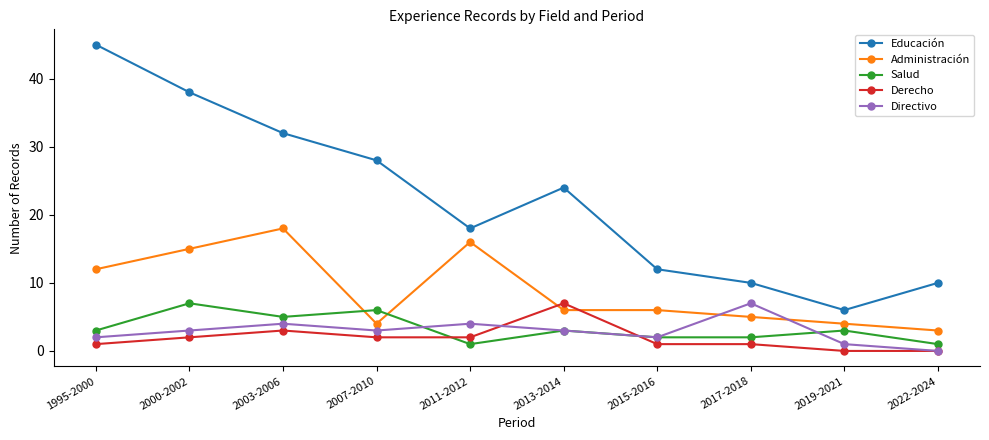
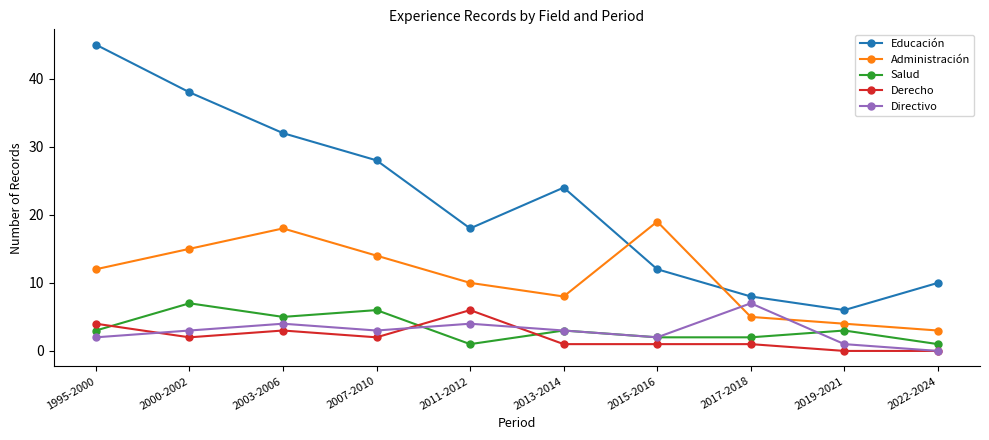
  {
    "Educación": {
      "1995-2000": 45,
      "2000-2002": 38,
      "2003-2006": 32,
      "2007-2010": 28,
      "2011-2012": 18,
      "2013-2014": 24,
      "2015-2016": 12,
-     "2017-2018": 10,
+     "2017-2018": 8,
      "2019-2021": 6,
      "2022-2024": 10
    },
    "Administración": {
      "1995-2000": 12,
      "2000-2002": 15,
      "2003-2006": 18,
-     "2007-2010": 4,
-     "2011-2012": 16,
-     "2013-2014": 6,
-     "2015-2016": 6,
+     "2007-2010": 14,
+     "2011-2012": 10,
+     "2013-2014": 8,
+     "2015-2016": 19,
      "2017-2018": 5,
      "2019-2021": 4,
      "2022-2024": 3
    },
    "Salud": {
      "1995-2000": 3,
      "2000-2002": 7,
      "2003-2006": 5,
      "2007-2010": 6,
      "2011-2012": 1,
      "2017-2018": 2,
      "2019-2021": 3,
      "2022-2024": 1
    },
    "Derecho": {
-     "1995-2000": 1,
+     "1995-2000": 4,
      "2000-2002": 2,
      "2003-2006": 3,
      "2007-2010": 2,
-     "2011-2012": 2,
-     "2013-2014": 7,
+     "2011-2012": 6,
+     "2013-2014": 1,
      "2015-2016": 1,
      "2017-2018": 1,
      "2019-2021": 0
    },
    "Directivo": {
      "1995-2000": 2,
      "2000-2002": 3,
      "2003-2006": 4,
      "2007-2010": 3,
      "2011-2012": 4,
      "2017-2018": 7,
      "2019-2021": 1
    }
  }
